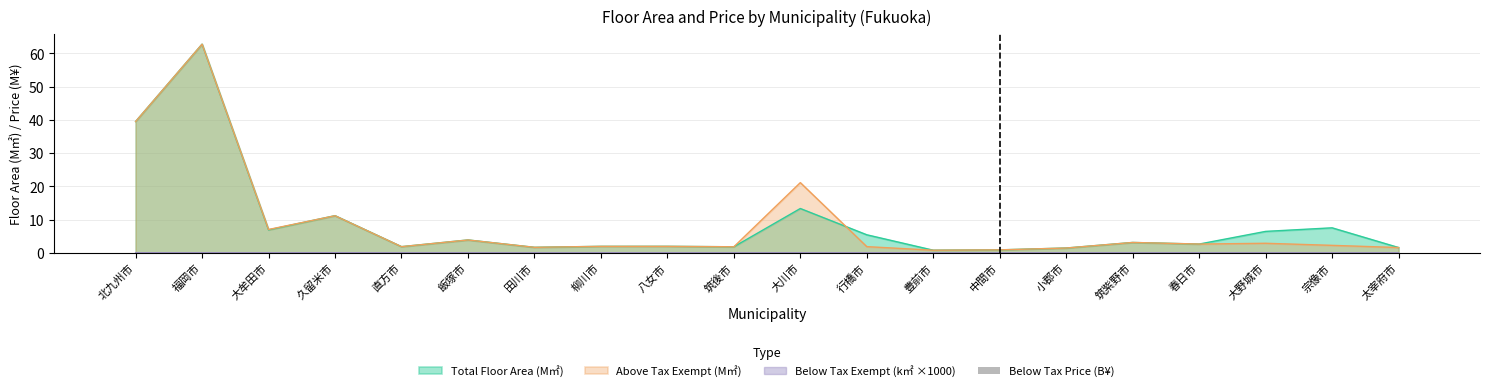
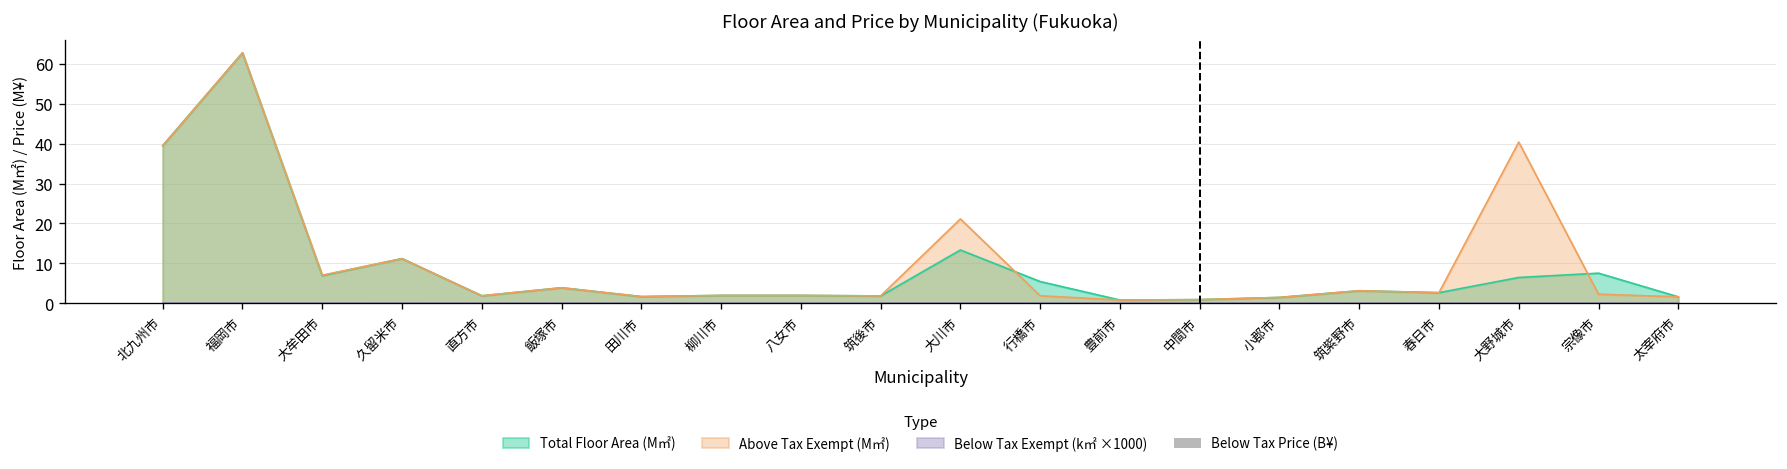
  {
    "Total Floor Area (M㎡)": {
      "大川市": 13,
      "行橋市": 5,
      "大野城市": 6,
      "宗像市": 8
    },
    "Above Tax Exempt (M㎡)": {
      "大川市": 21,
      "行橋市": 2,
-     "大野城市": 3,
+     "大野城市": 40,
      "宗像市": 2
    },
    "Below Tax Exempt (k㎡ ×1000)": {
      "北九州市": 0,
      "福岡市": 0,
      "大牟田市": 0,
      "久留米市": 0,
      "直方市": 0,
      "飯塚市": 0,
      "田川市": 0,
      "柳川市": 0,
      "八女市": 0,
      "筑後市": 0,
      "大川市": 0,
      "行橋市": 0,
      "豊前市": 0,
      "中間市": 0,
      "小郡市": 0,
      "筑紫野市": 0,
      "春日市": 0,
      "大野城市": 0,
      "宗像市": 0,
      "太宰府市": 0
    }
  }
